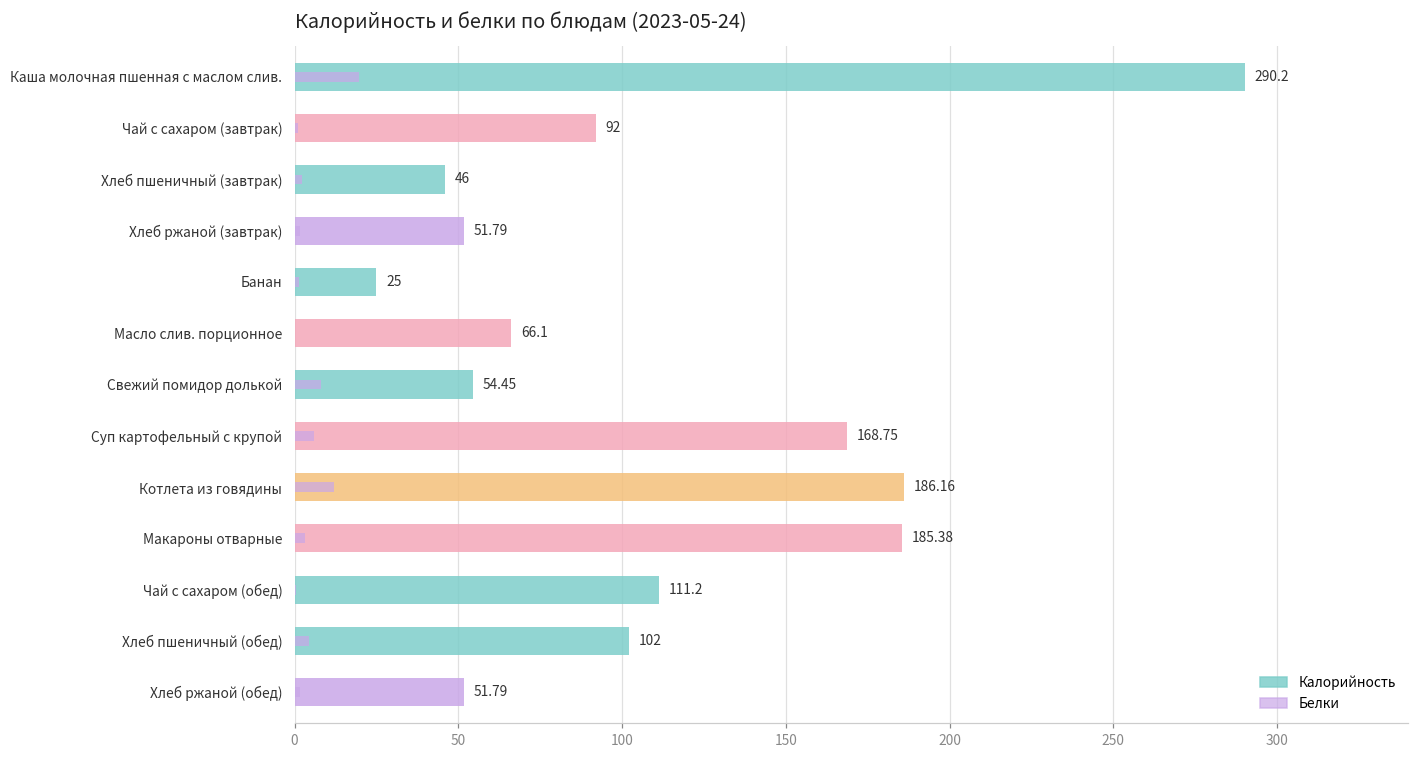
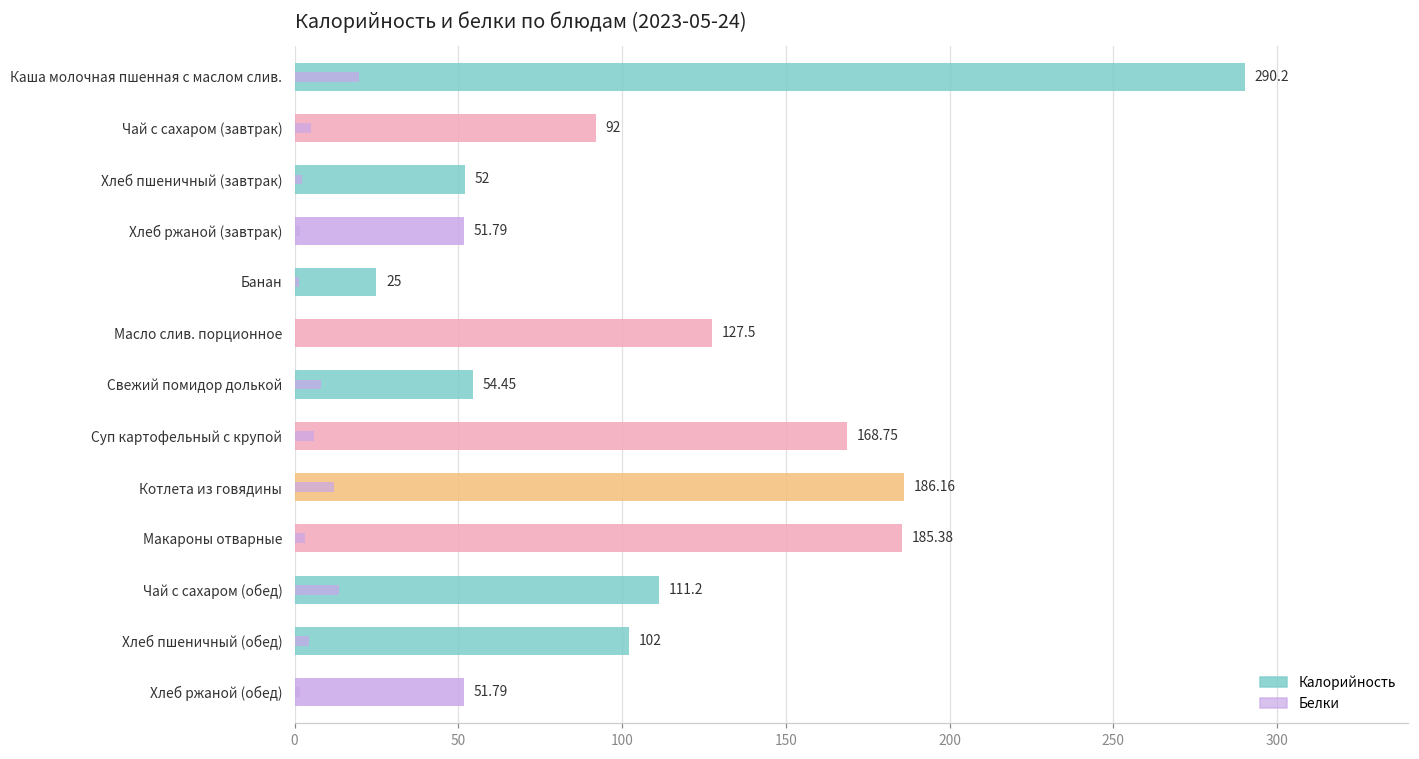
  {
    "Калорийность": {
      "Каша молочная пшенная с маслом слив.": 290.2,
      "Чай с сахаром (завтрак)": 92,
-     "Хлеб пшеничный (завтрак)": 46,
+     "Хлеб пшеничный (завтрак)": 52,
      "Хлеб ржаной (завтрак)": 51.79,
      "Банан": 25,
-     "Масло слив. порционное": 66.1,
+     "Масло слив. порционное": 127.5,
      "Свежий помидор долькой": 54.45,
      "Суп картофельный с крупой": 168.75,
      "Котлета из говядины": 186.16,
      "Макароны отварные": 185.38,
      "Чай с сахаром (обед)": 111.2,
      "Хлеб пшеничный (обед)": 102,
      "Хлеб ржаной (обед)": 51.79
    },
    "Белки": {
-     "Чай с сахаром (завтрак)": 1,
+     "Чай с сахаром (завтрак)": 5,
      "Масло слив. порционное": 0,
-     "Чай с сахаром (обед)": 1
+     "Чай с сахаром (обед)": 14
    }
  }
